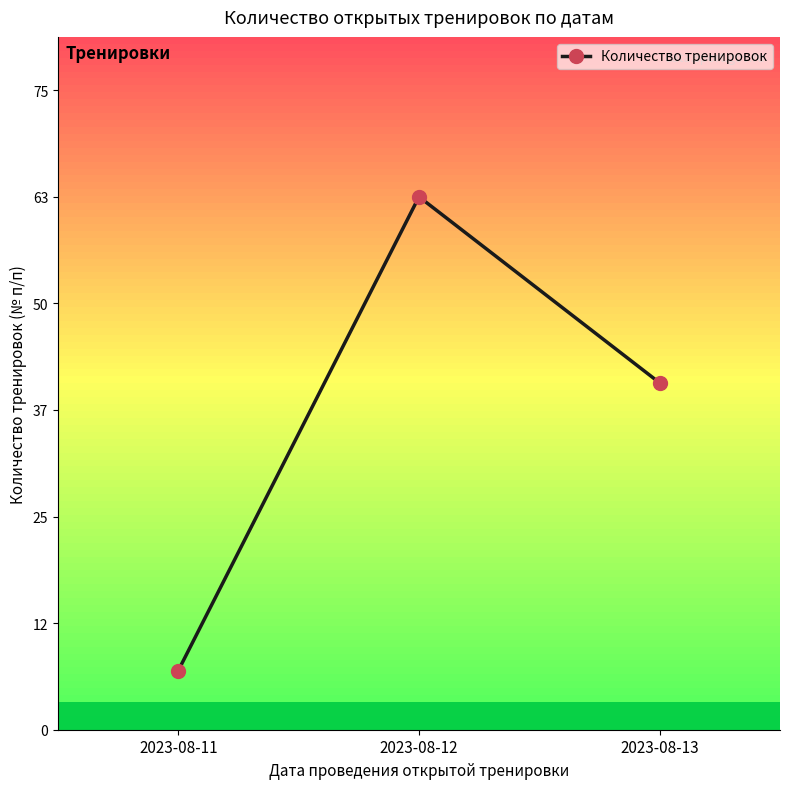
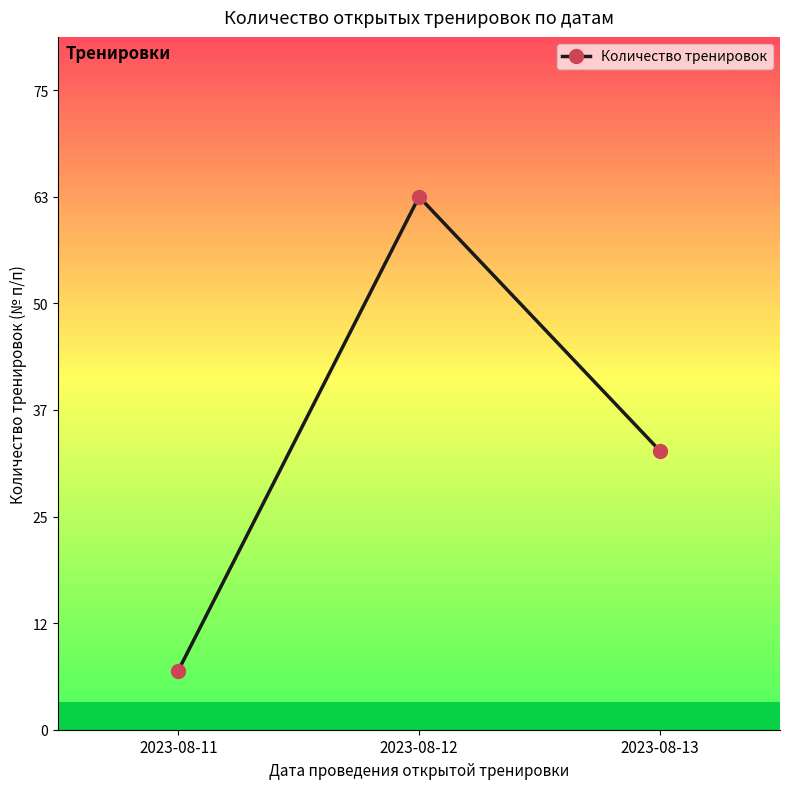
  {
    "2023-08-11": 7,
    "2023-08-12": 63,
-   "2023-08-13": 41
+   "2023-08-13": 33
  }
